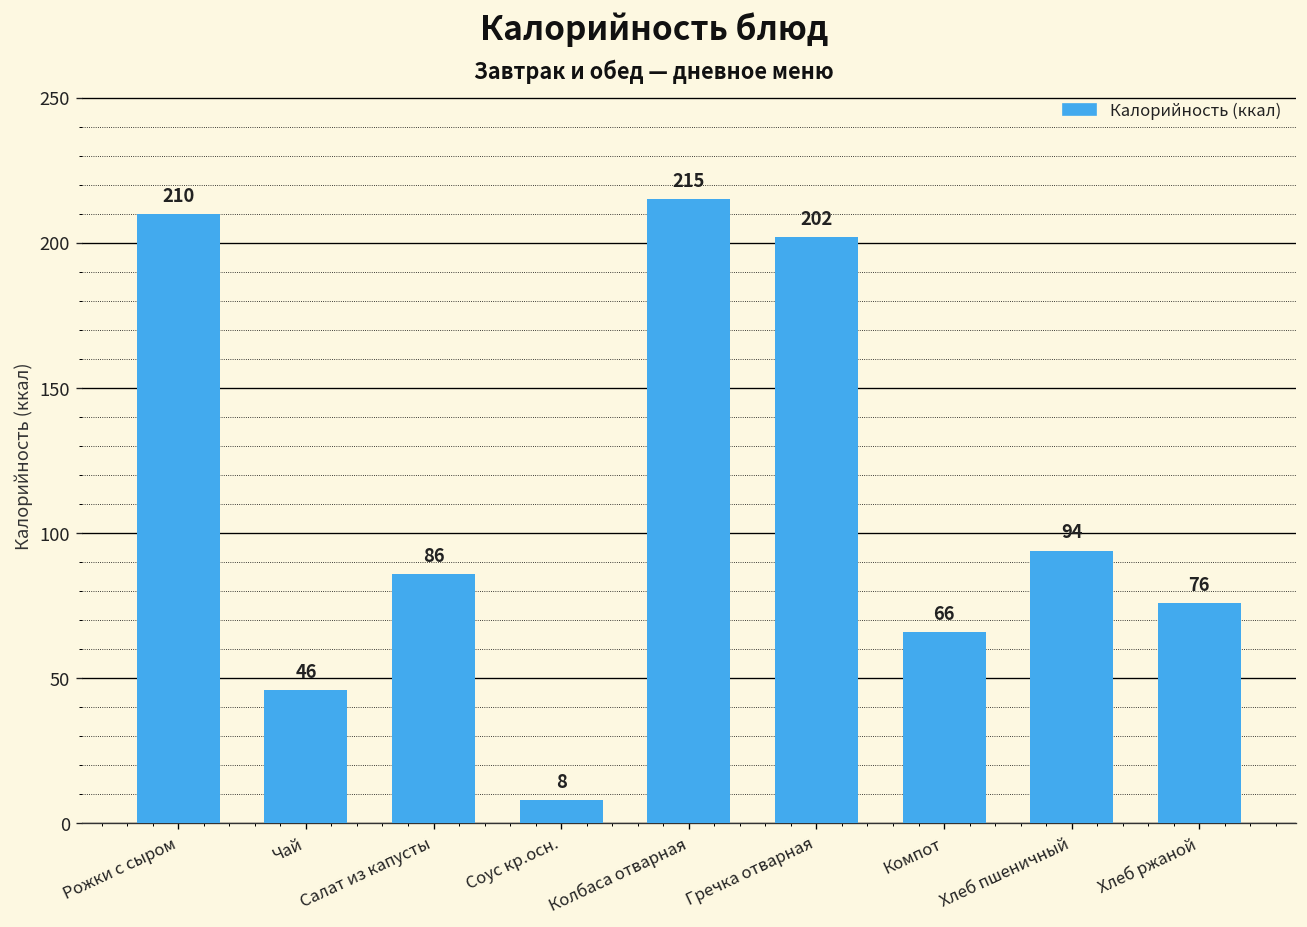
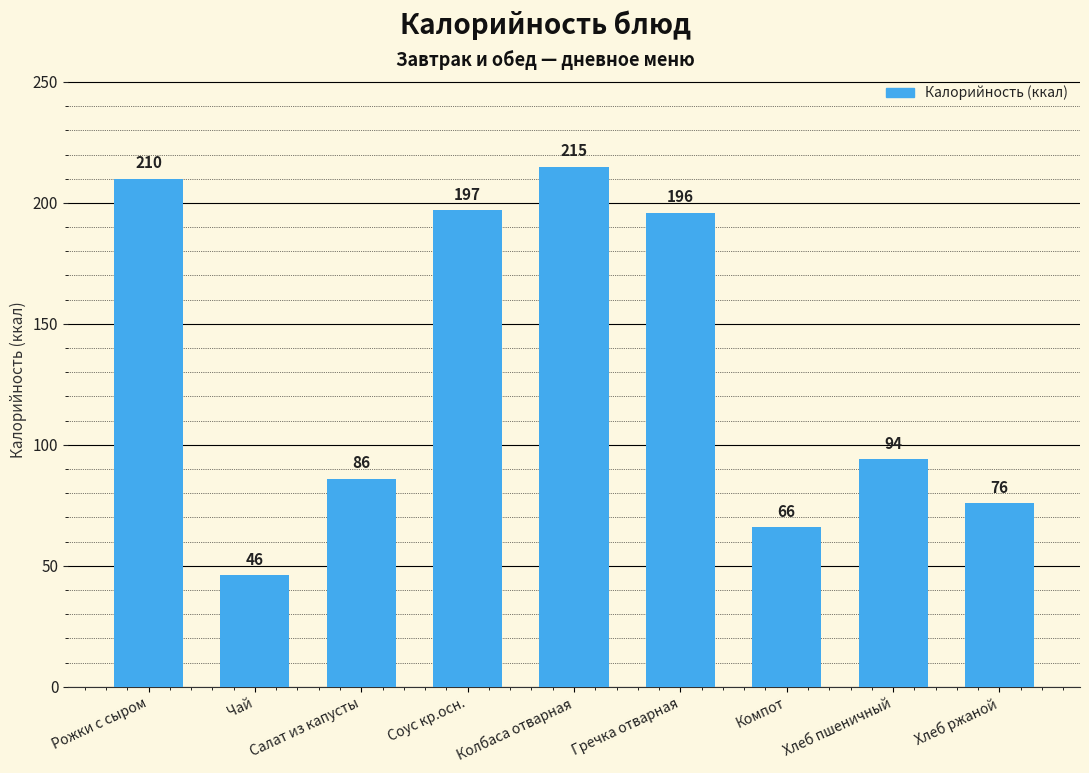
  {
    "Рожки с сыром": 210,
    "Чай": 46,
    "Салат из капусты": 86,
-   "Соус кр.осн.": 8,
+   "Соус кр.осн.": 197,
    "Колбаса отварная": 215,
-   "Гречка отварная": 202,
+   "Гречка отварная": 196,
    "Компот": 66,
    "Хлеб пшеничный": 94,
    "Хлеб ржаной": 76
  }
